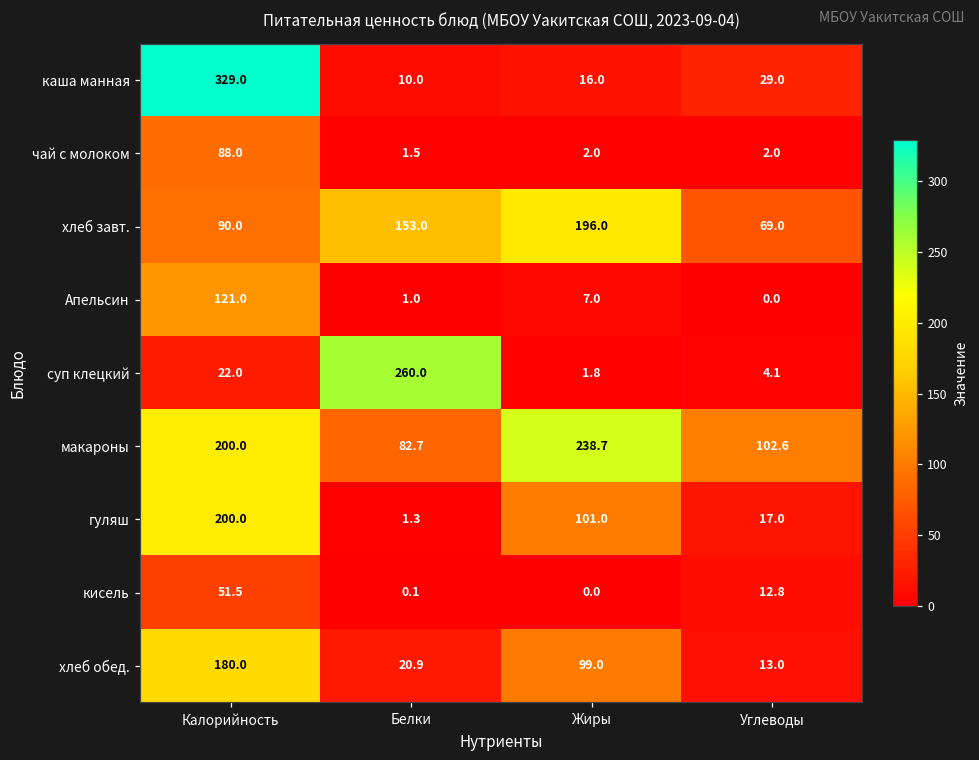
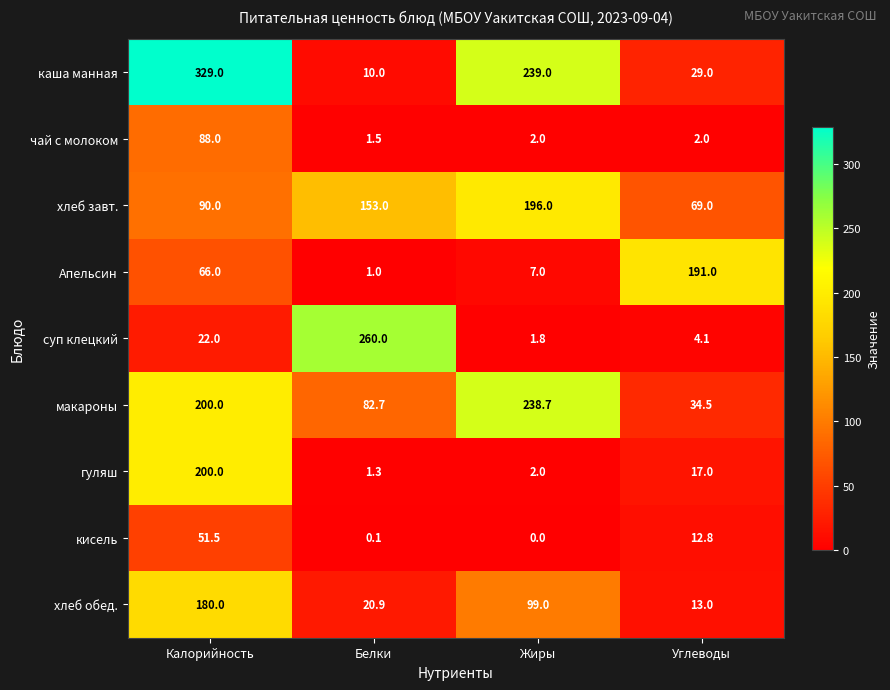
  {
    "каша манная": {
      "Калорийность": 329.0,
      "Белки": 10.0,
-     "Жиры": 16.0,
+     "Жиры": 239.0,
      "Углеводы": 29.0
    },
    "чай с молоком": {
      "Калорийность": 88.0,
      "Белки": 1.5,
      "Жиры": 2.0,
      "Углеводы": 2.0
    },
    "хлеб завт.": {
      "Калорийность": 90.0,
      "Белки": 153.0,
      "Жиры": 196.0,
      "Углеводы": 69.0
    },
    "Апельсин": {
-     "Калорийность": 121.0,
+     "Калорийность": 66.0,
      "Белки": 1.0,
      "Жиры": 7.0,
-     "Углеводы": 0.0
+     "Углеводы": 191.0
    },
    "суп клецкий": {
      "Калорийность": 22.0,
      "Белки": 260.0,
      "Жиры": 1.8,
      "Углеводы": 4.1
    },
    "макароны": {
      "Калорийность": 200.0,
      "Белки": 82.7,
      "Жиры": 238.7,
-     "Углеводы": 102.6
+     "Углеводы": 34.5
    },
    "гуляш": {
      "Калорийность": 200.0,
      "Белки": 1.3,
-     "Жиры": 101.0,
+     "Жиры": 2.0,
      "Углеводы": 17.0
    },
    "кисель": {
      "Калорийность": 51.5,
      "Белки": 0.1,
      "Жиры": 0.0,
      "Углеводы": 12.8
    },
    "хлеб обед.": {
      "Калорийность": 180.0,
      "Белки": 20.9,
      "Жиры": 99.0,
      "Углеводы": 13.0
    }
  }
